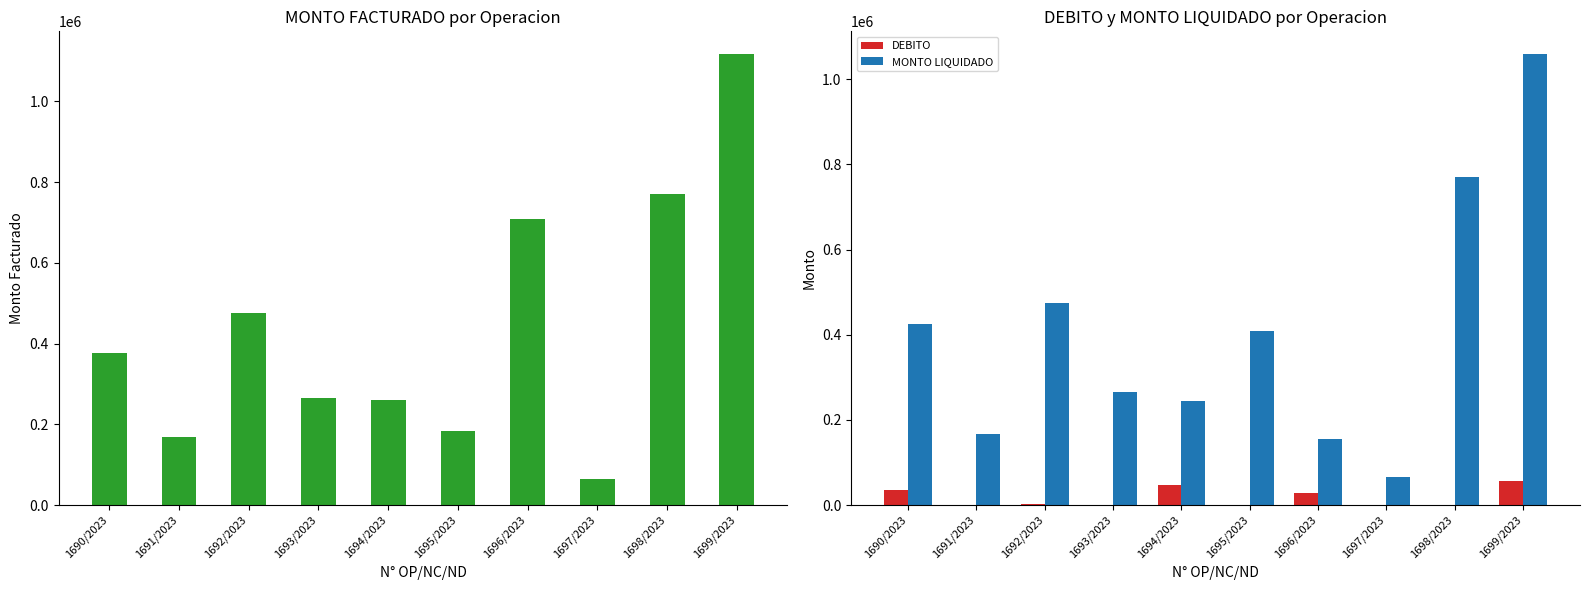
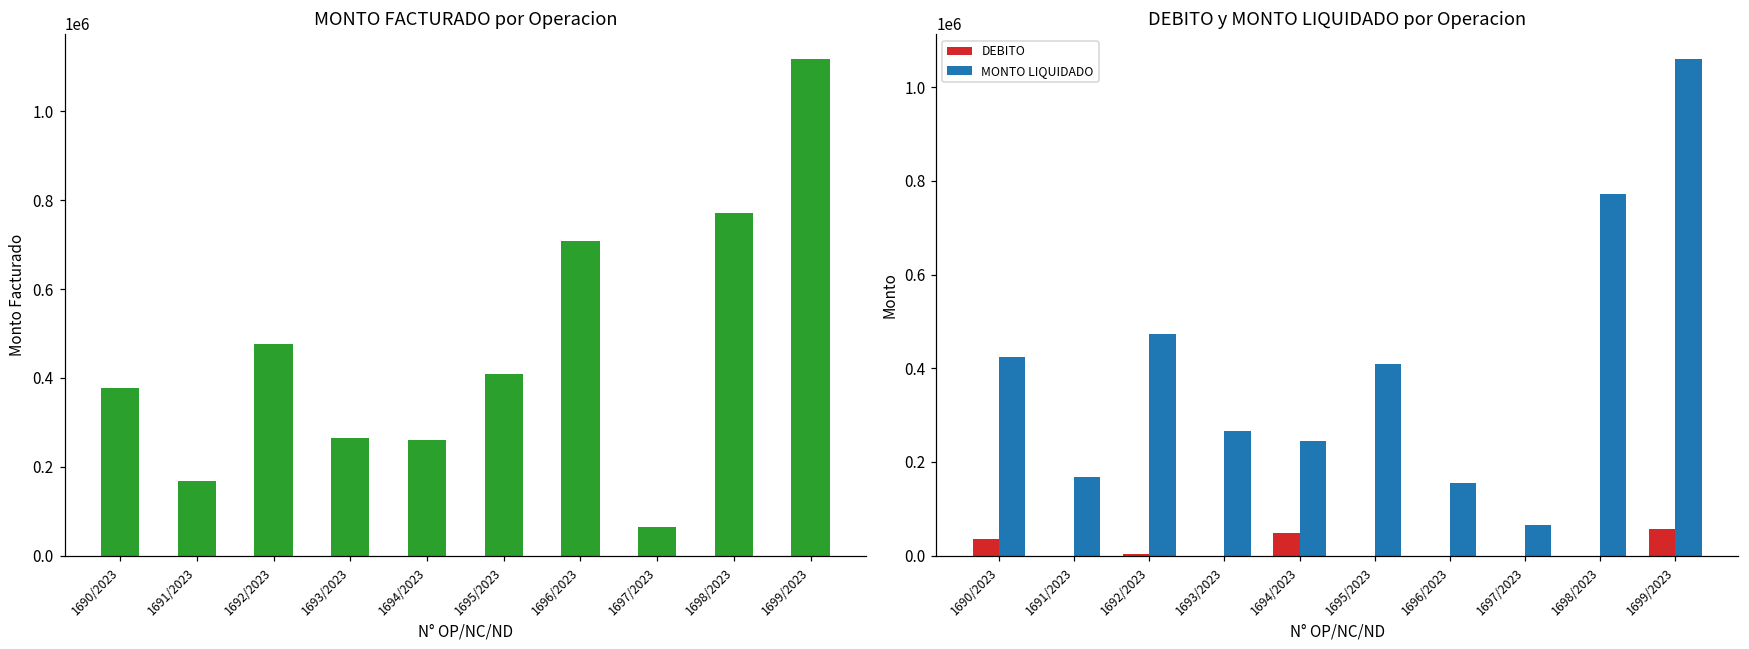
  {
    "MONTO FACTURADO por Operacion": {
      "1690/2023": 380000,
      "1691/2023": 170000,
      "1692/2023": 480000,
      "1693/2023": 270000,
      "1694/2023": 260000,
-     "1695/2023": 180000,
+     "1695/2023": 410000,
      "1696/2023": 710000,
      "1697/2023": 60000,
      "1698/2023": 770000,
      "1699/2023": 1120000
    },
    "DEBITO y MONTO LIQUIDADO por Operacion": {
      "DEBITO": {
        "1690/2023": 30000,
        "1691/2023": 0,
        "1693/2023": 0,
        "1694/2023": 50000,
        "1695/2023": 0,
-       "1696/2023": 30000,
+       "1696/2023": 0,
        "1697/2023": 0,
        "1698/2023": 0,
        "1699/2023": 60000
      },
      "MONTO LIQUIDADO": {
        "1690/2023": 420000,
        "1691/2023": 170000,
        "1692/2023": 470000,
        "1693/2023": 270000,
        "1694/2023": 240000,
        "1695/2023": 410000,
        "1696/2023": 160000,
        "1697/2023": 60000,
        "1698/2023": 770000,
        "1699/2023": 1060000
      }
    }
  }
